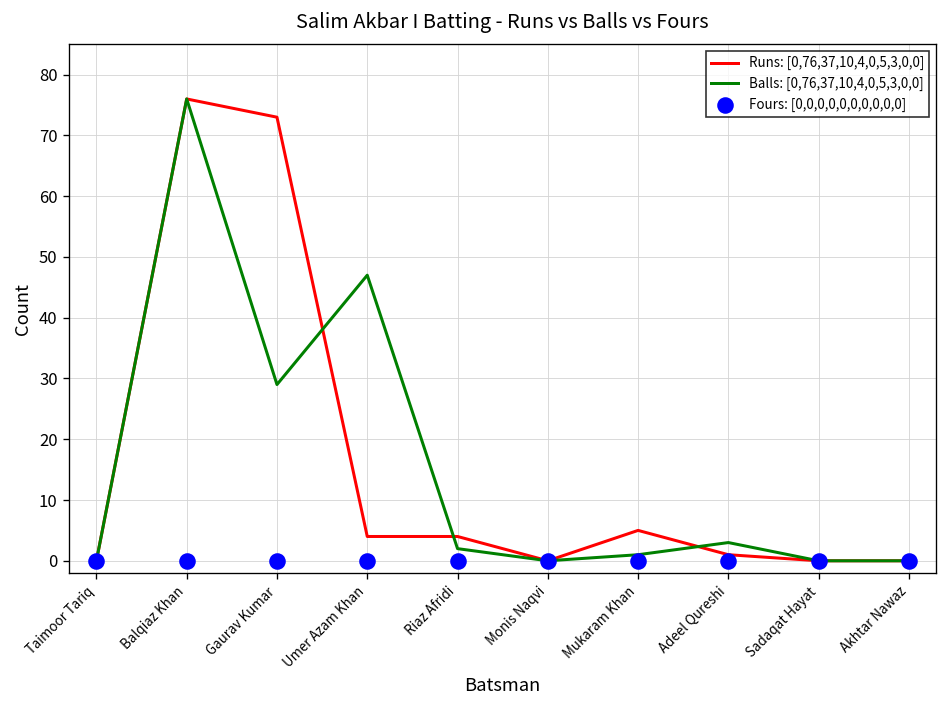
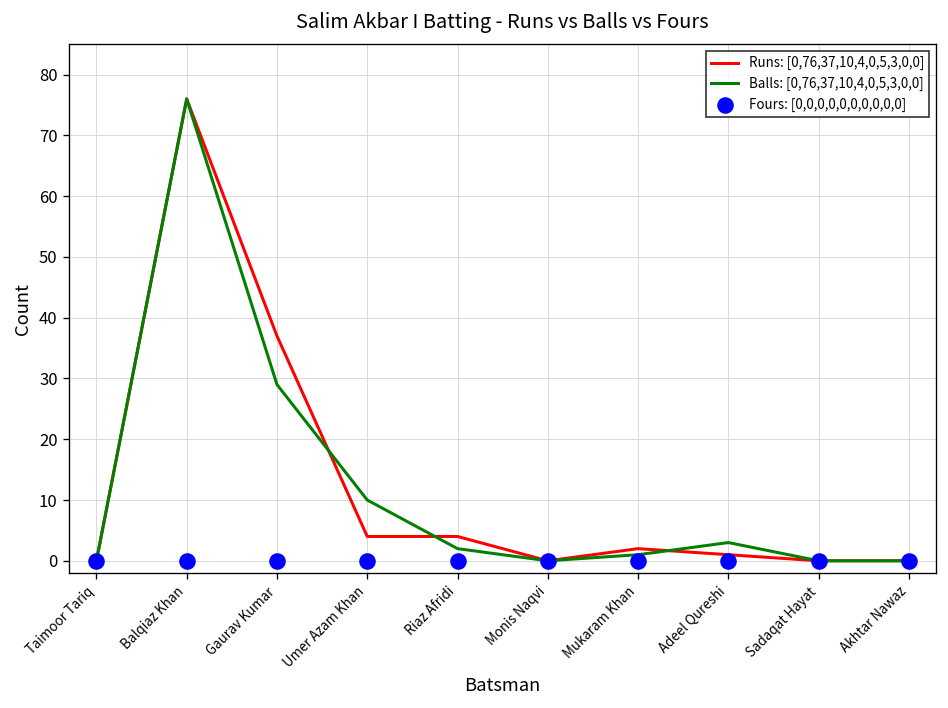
  {
    "Runs: [0,76,37,10,4,0,5,3,0,0]": {
-     "Gaurav Kumar": 73,
+     "Gaurav Kumar": 37,
      "Umer Azam Khan": 4,
      "Riaz Afridi": 4,
-     "Mukaram Khan": 5,
+     "Mukaram Khan": 2,
      "Adeel Qureshi": 1
    },
    "Balls: [0,76,37,10,4,0,5,3,0,0]": {
      "Gaurav Kumar": 29,
-     "Umer Azam Khan": 47,
+     "Umer Azam Khan": 10,
      "Riaz Afridi": 2,
      "Mukaram Khan": 1,
      "Adeel Qureshi": 3
    }
  }
